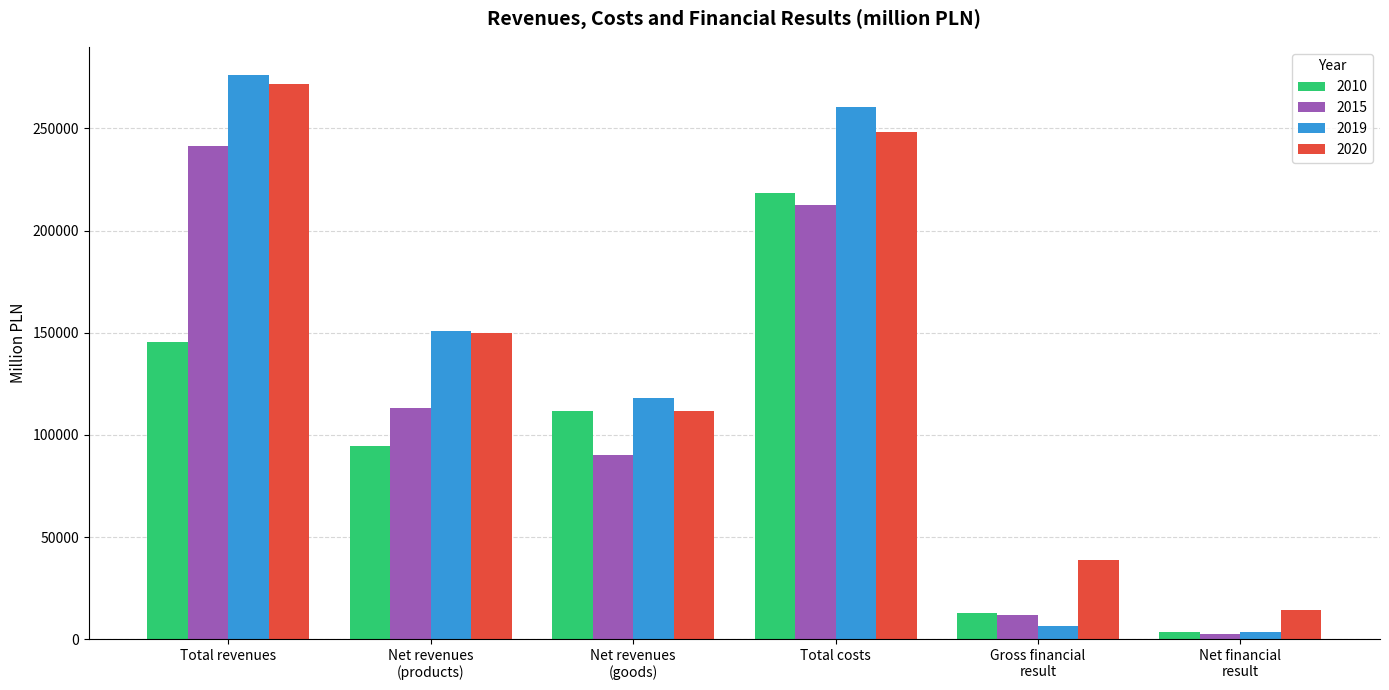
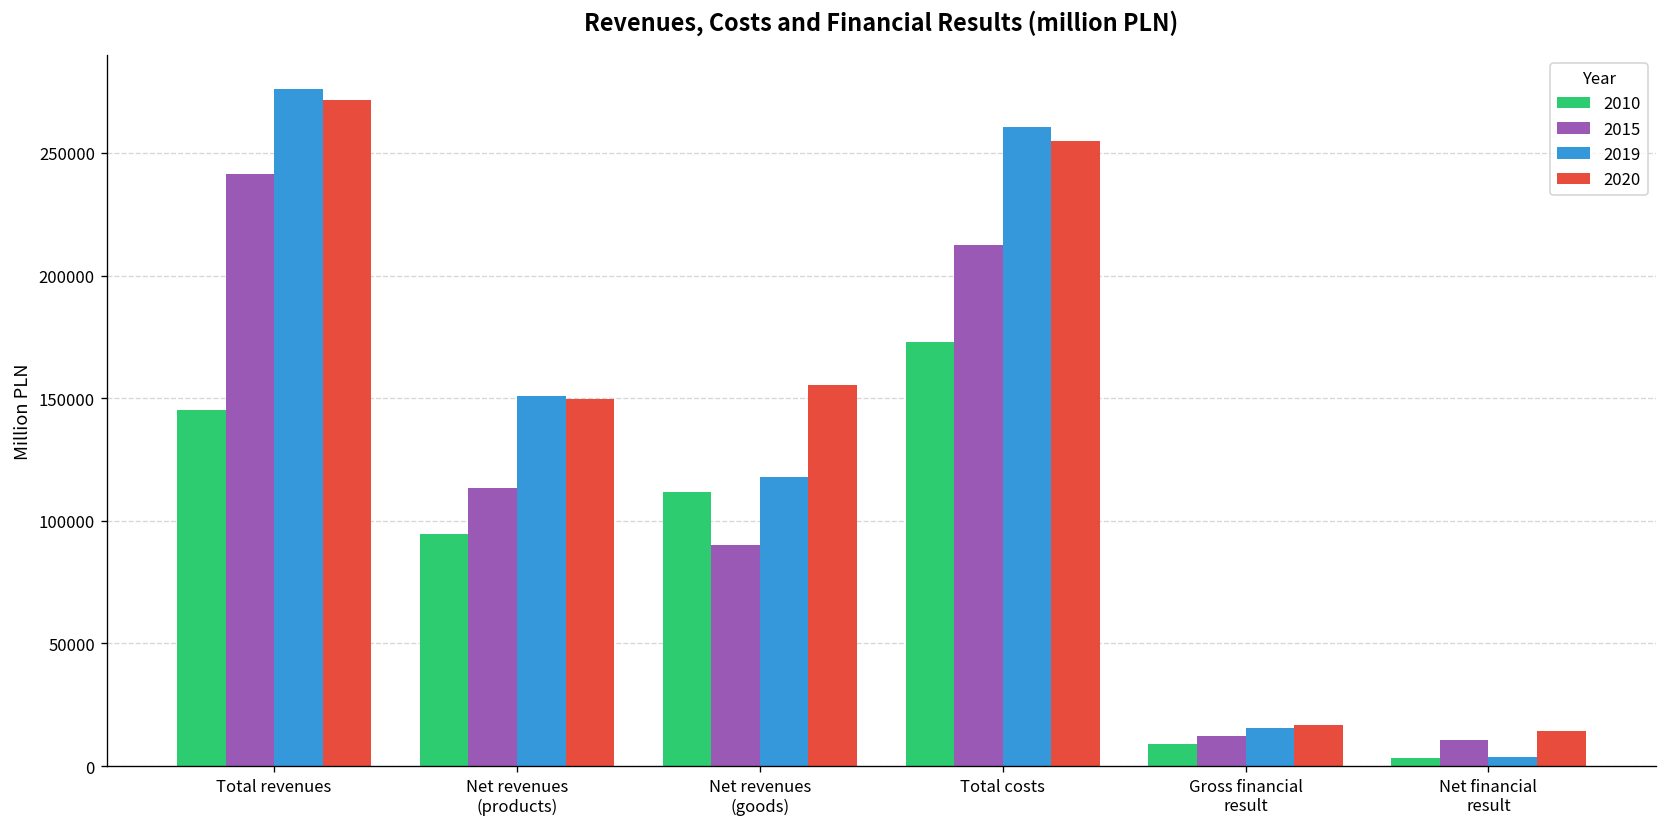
  {
    "2010": {
      "Total revenues": 145000,
      "Net revenues (products)": 95000,
      "Net revenues (goods)": 112000,
-     "Total costs": 218000,
-     "Gross financial result": 13000,
+     "Total costs": 173000,
+     "Gross financial result": 9000,
      "Net financial result": 3000
    },
    "2015": {
      "Total revenues": 241000,
      "Net revenues (products)": 113000,
      "Net revenues (goods)": 90000,
      "Total costs": 213000,
      "Gross financial result": 12000,
-     "Net financial result": 3000
+     "Net financial result": 11000
    },
    "2019": {
      "Total revenues": 276000,
      "Net revenues (products)": 151000,
      "Net revenues (goods)": 118000,
      "Total costs": 260000,
-     "Gross financial result": 7000,
+     "Gross financial result": 16000,
      "Net financial result": 4000
    },
    "2020": {
      "Total revenues": 272000,
      "Net revenues (products)": 150000,
-     "Net revenues (goods)": 111000,
-     "Total costs": 248000,
-     "Gross financial result": 39000,
+     "Net revenues (goods)": 155000,
+     "Total costs": 255000,
+     "Gross financial result": 17000,
      "Net financial result": 14000
    }
  }
